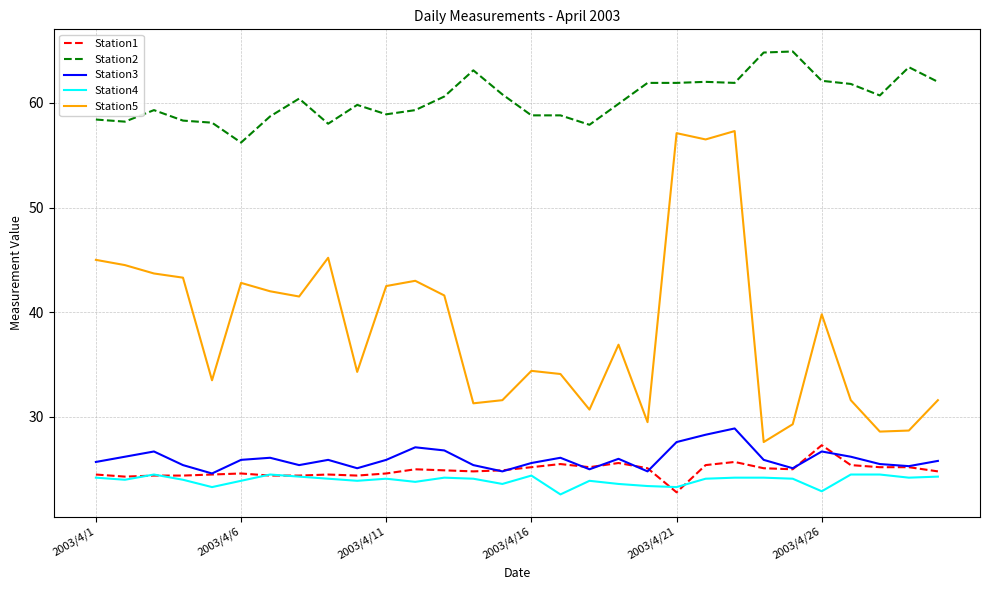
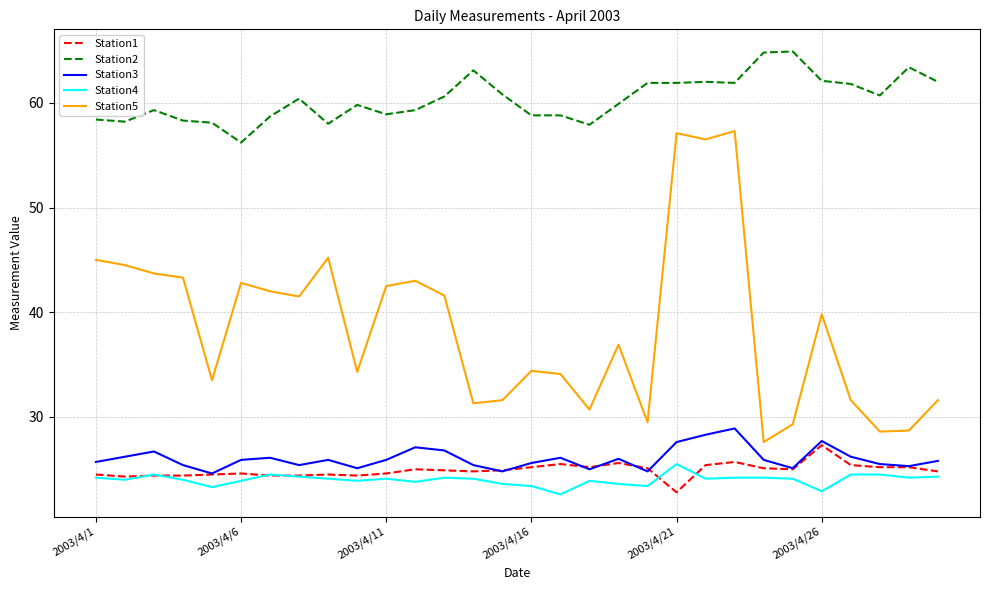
  {
    "Station1": {
      "2003/4/1": 24.5,
      "2003/4/6": 24.6,
      "2003/4/11": 24.6,
      "2003/4/16": 25.2,
      "2003/4/21": 22.8,
      "2003/4/26": 27.3
    },
    "Station2": {
      "2003/4/1": 58.4,
      "2003/4/6": 56.2,
      "2003/4/11": 58.9,
      "2003/4/16": 58.8,
      "2003/4/21": 61.9,
      "2003/4/26": 62.1
    },
    "Station3": {
      "2003/4/1": 25.7,
      "2003/4/6": 25.9,
      "2003/4/11": 25.9,
      "2003/4/16": 25.6,
      "2003/4/21": 27.6,
-     "2003/4/26": 26.7
+     "2003/4/26": 27.7
    },
    "Station4": {
      "2003/4/1": 24.2,
      "2003/4/6": 23.9,
      "2003/4/11": 24.1,
-     "2003/4/16": 24.4,
-     "2003/4/21": 23.3,
+     "2003/4/16": 23.4,
+     "2003/4/21": 25.5,
      "2003/4/26": 22.9
    },
    "Station5": {
      "2003/4/1": 45.0,
      "2003/4/6": 42.8,
      "2003/4/11": 42.5,
      "2003/4/16": 34.4,
      "2003/4/21": 57.1,
      "2003/4/26": 39.8
    }
  }
